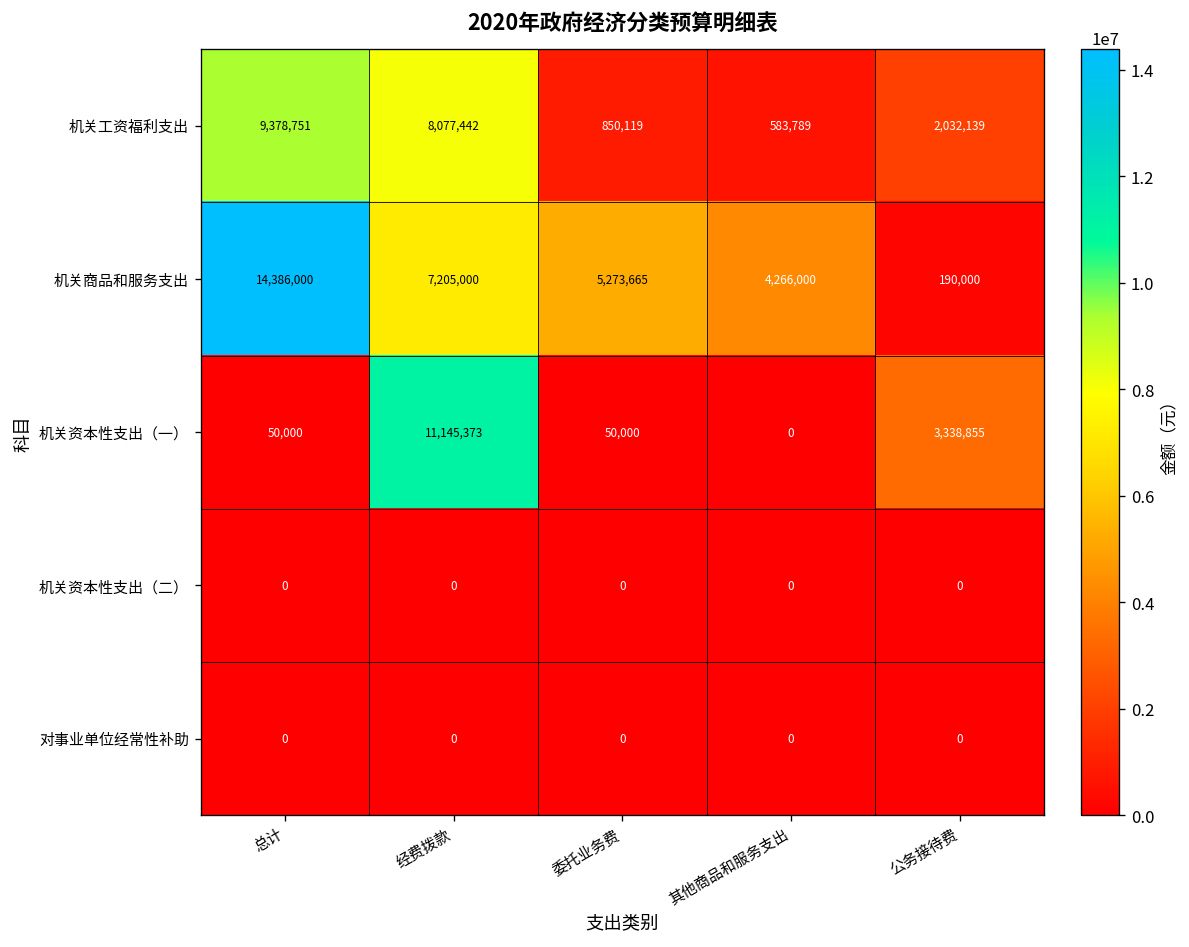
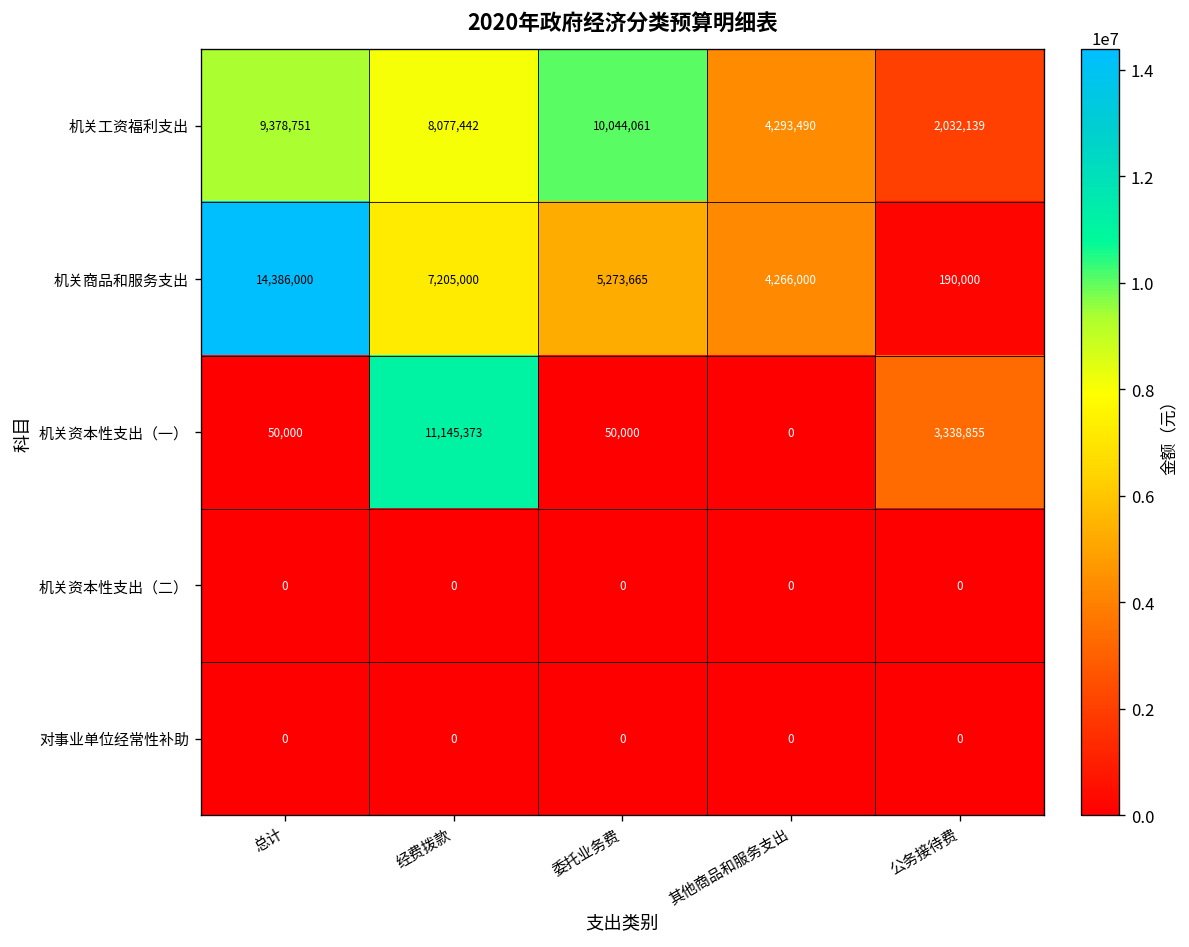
  {
    "机关工资福利支出": {
      "总计": "9,378,751",
      "经费拨款": "8,077,442",
-     "委托业务费": "850,119",
-     "其他商品和服务支出": "583,789",
+     "委托业务费": "10,044,061",
+     "其他商品和服务支出": "4,293,490",
      "公务接待费": "2,032,139"
    },
    "机关商品和服务支出": {
      "总计": "14,386,000",
      "经费拨款": "7,205,000",
      "委托业务费": "5,273,665",
      "其他商品和服务支出": "4,266,000",
      "公务接待费": "190,000"
    },
    "机关资本性支出（一）": {
      "总计": "50,000",
      "经费拨款": "11,145,373",
      "委托业务费": "50,000",
      "其他商品和服务支出": "0",
      "公务接待费": "3,338,855"
    },
    "机关资本性支出（二）": {
      "总计": "0",
      "经费拨款": "0",
      "委托业务费": "0",
      "其他商品和服务支出": "0",
      "公务接待费": "0"
    },
    "对事业单位经常性补助": {
      "总计": "0",
      "经费拨款": "0",
      "委托业务费": "0",
      "其他商品和服务支出": "0",
      "公务接待费": "0"
    }
  }
